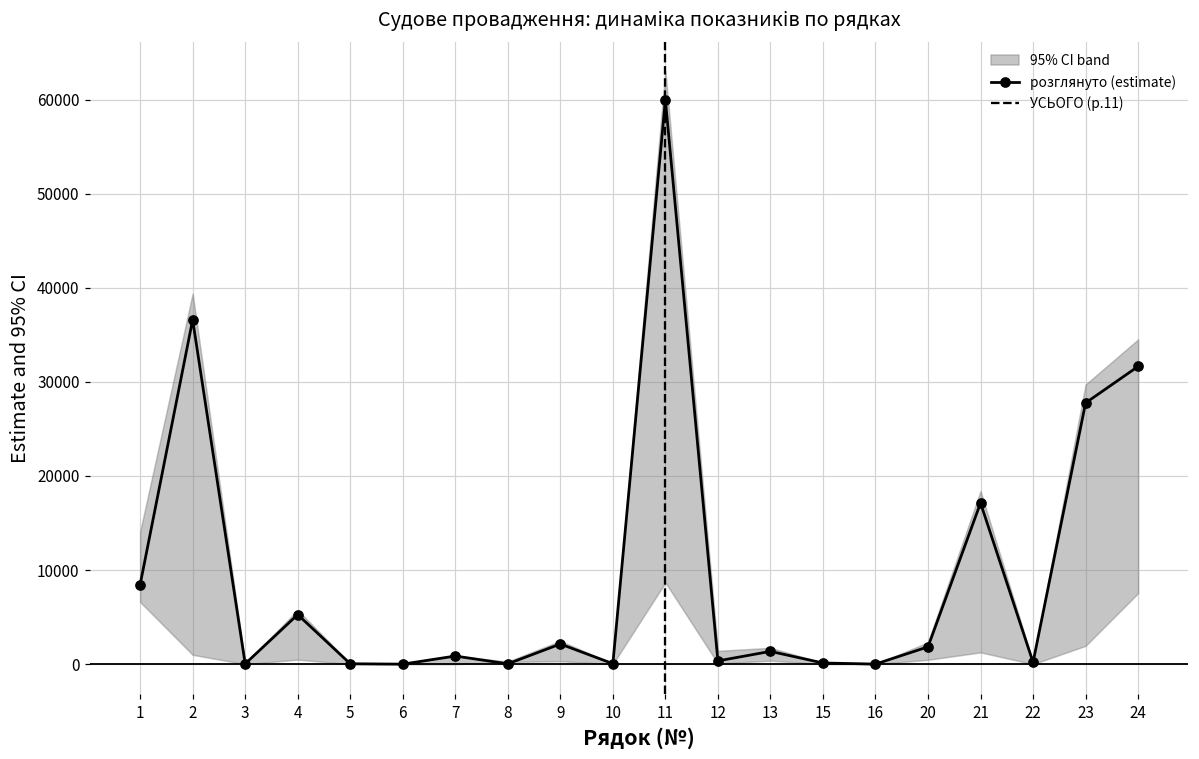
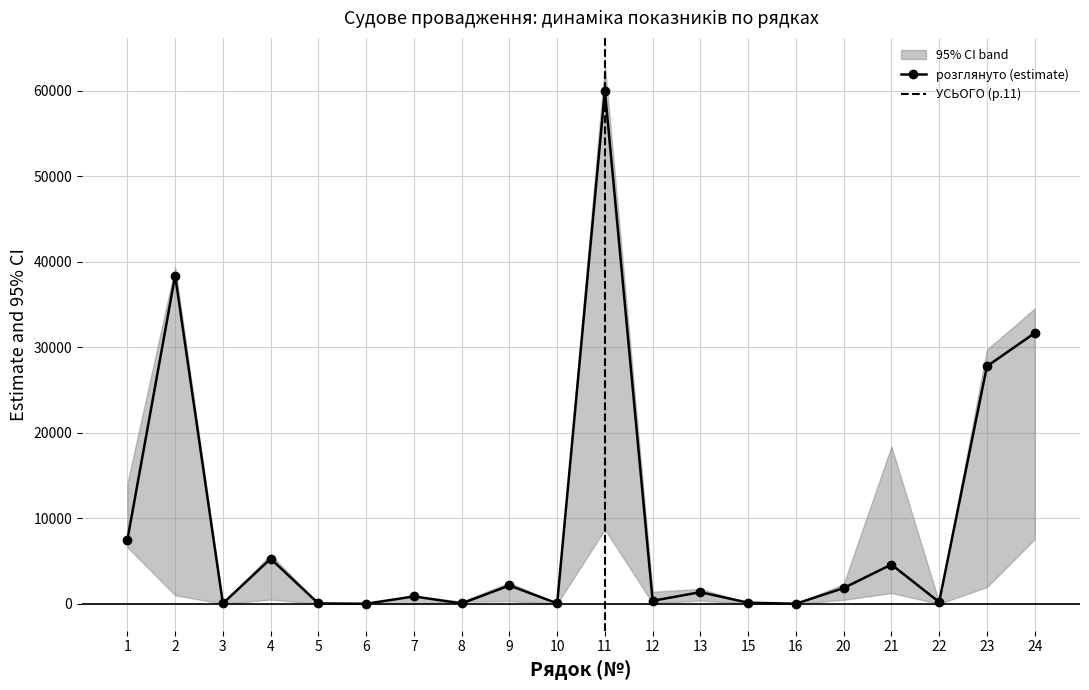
  {
    "розглянуто (estimate)": {
-     "1": 8000,
-     "2": 37000,
+     "1": 7000,
+     "2": 38000,
      "4": 5000,
      "9": 2000,
      "11": 60000,
      "12": 0,
      "13": 1000,
      "20": 2000,
-     "21": 17000,
+     "21": 5000,
      "23": 28000,
      "24": 32000
    }
  }
